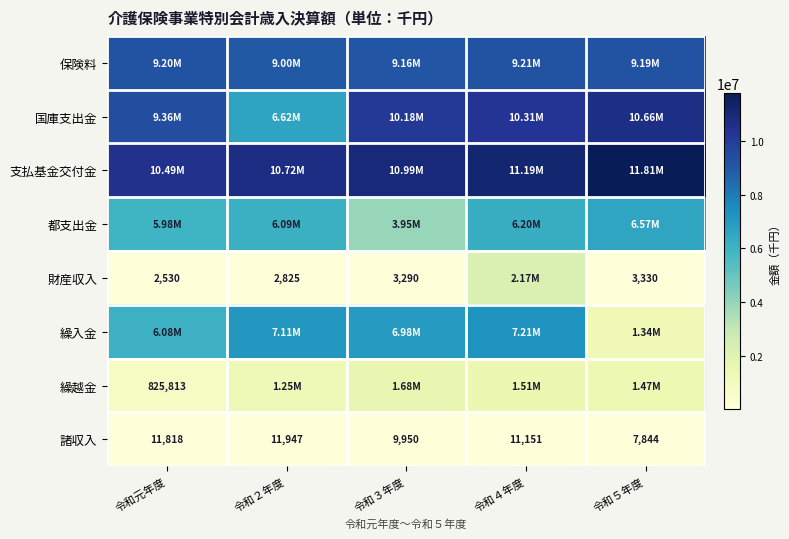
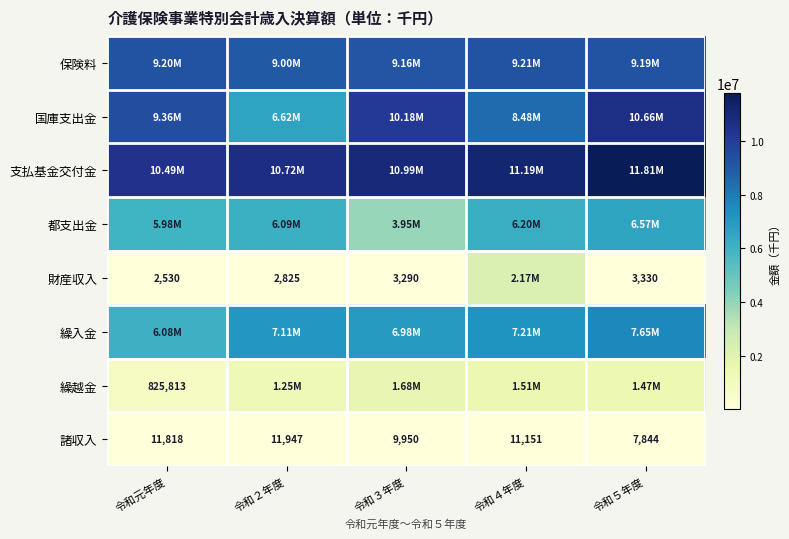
  {
    "保険料": {
      "令和元年度": "9.20M",
      "令和２年度": "9.00M",
      "令和３年度": "9.16M",
      "令和４年度": "9.21M",
      "令和５年度": "9.19M"
    },
    "国庫支出金": {
      "令和元年度": "9.36M",
      "令和２年度": "6.62M",
      "令和３年度": "10.18M",
-     "令和４年度": "10.31M",
+     "令和４年度": "8.48M",
      "令和５年度": "10.66M"
    },
    "支払基金交付金": {
      "令和元年度": "10.49M",
      "令和２年度": "10.72M",
      "令和３年度": "10.99M",
      "令和４年度": "11.19M",
      "令和５年度": "11.81M"
    },
    "都支出金": {
      "令和元年度": "5.98M",
      "令和２年度": "6.09M",
      "令和３年度": "3.95M",
      "令和４年度": "6.20M",
      "令和５年度": "6.57M"
    },
    "財産収入": {
      "令和元年度": "2,530",
      "令和２年度": "2,825",
      "令和３年度": "3,290",
      "令和４年度": "2.17M",
      "令和５年度": "3,330"
    },
    "繰入金": {
      "令和元年度": "6.08M",
      "令和２年度": "7.11M",
      "令和３年度": "6.98M",
      "令和４年度": "7.21M",
-     "令和５年度": "1.34M"
+     "令和５年度": "7.65M"
    },
    "繰越金": {
      "令和元年度": "825,813",
      "令和２年度": "1.25M",
      "令和３年度": "1.68M",
      "令和４年度": "1.51M",
      "令和５年度": "1.47M"
    },
    "諸収入": {
      "令和元年度": "11,818",
      "令和２年度": "11,947",
      "令和３年度": "9,950",
      "令和４年度": "11,151",
      "令和５年度": "7,844"
    }
  }
